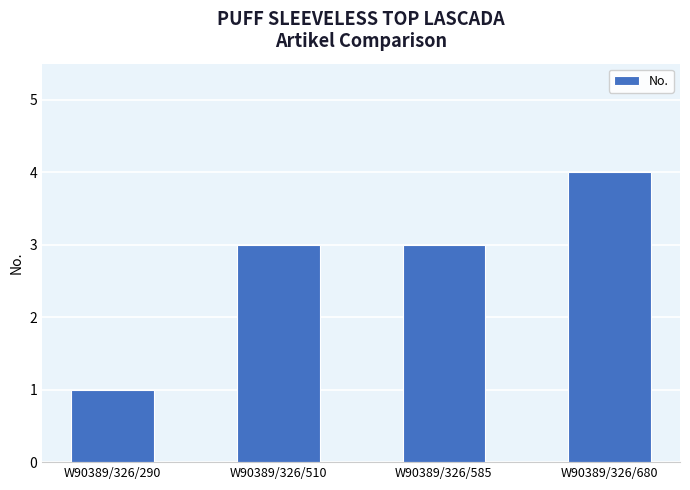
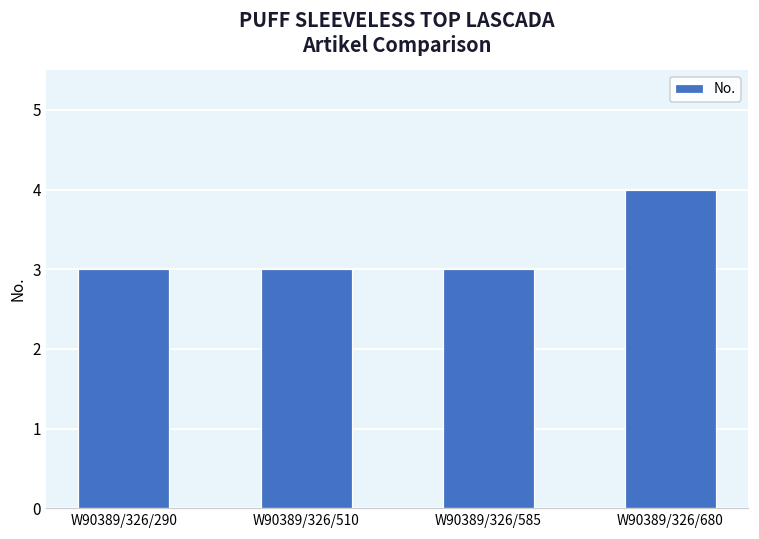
  {
-   "W90389/326/290": 1,
+   "W90389/326/290": 3,
    "W90389/326/510": 3,
    "W90389/326/585": 3,
    "W90389/326/680": 4
  }
